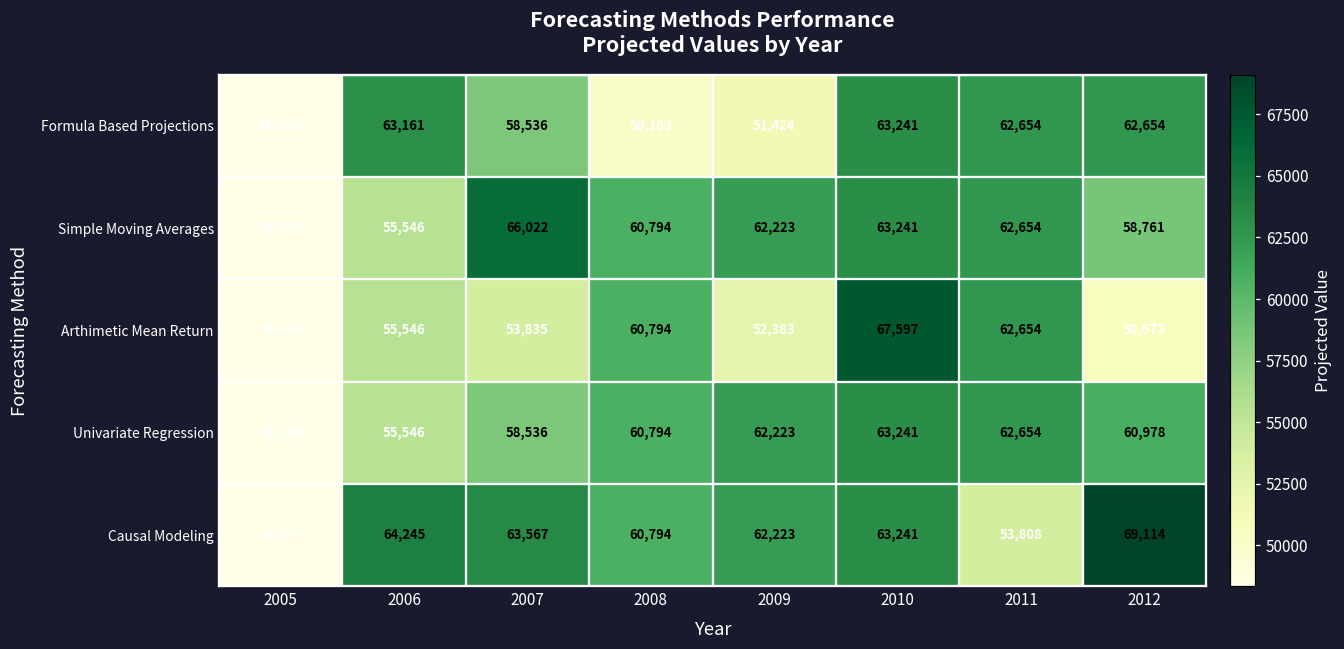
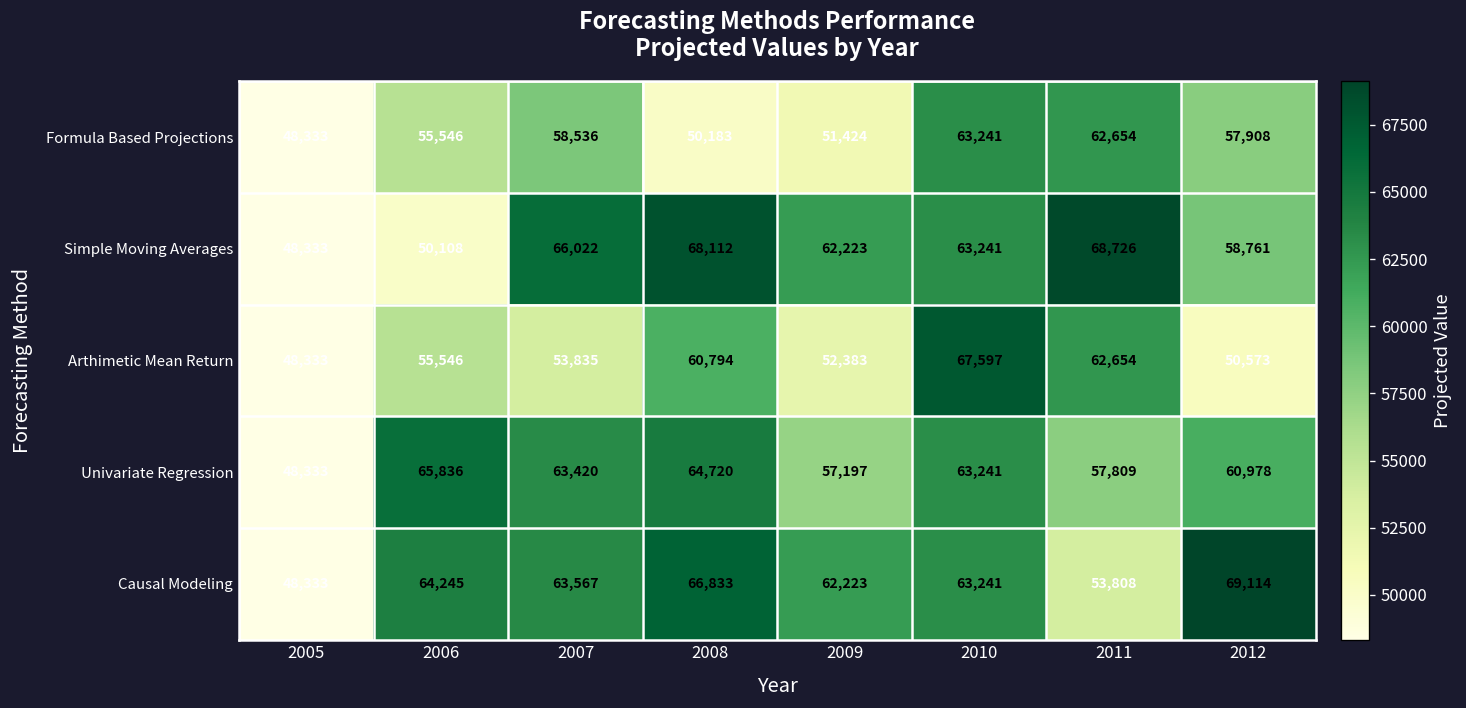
  {
    "Formula Based Projections": {
-     "2006": "63,161",
+     "2006": "55,546",
      "2007": "58,536",
      "2008": "50,183",
      "2009": "51,424",
      "2010": "63,241",
      "2011": "62,654",
-     "2012": "62,654"
+     "2012": "57,908"
    },
    "Simple Moving Averages": {
-     "2006": "55,546",
+     "2006": "50,108",
      "2007": "66,022",
-     "2008": "60,794",
+     "2008": "68,112",
      "2009": "62,223",
      "2010": "63,241",
-     "2011": "62,654",
+     "2011": "68,726",
      "2012": "58,761"
    },
    "Arthimetic Mean Return": {
      "2006": "55,546",
      "2007": "53,835",
      "2008": "60,794",
      "2009": "52,383",
      "2010": "67,597",
      "2011": "62,654",
      "2012": "50,573"
    },
    "Univariate Regression": {
-     "2006": "55,546",
-     "2007": "58,536",
-     "2008": "60,794",
-     "2009": "62,223",
+     "2006": "65,836",
+     "2007": "63,420",
+     "2008": "64,720",
+     "2009": "57,197",
      "2010": "63,241",
-     "2011": "62,654",
+     "2011": "57,809",
      "2012": "60,978"
    },
    "Causal Modeling": {
      "2006": "64,245",
      "2007": "63,567",
-     "2008": "60,794",
+     "2008": "66,833",
      "2009": "62,223",
      "2010": "63,241",
      "2011": "53,808",
      "2012": "69,114"
    }
  }
